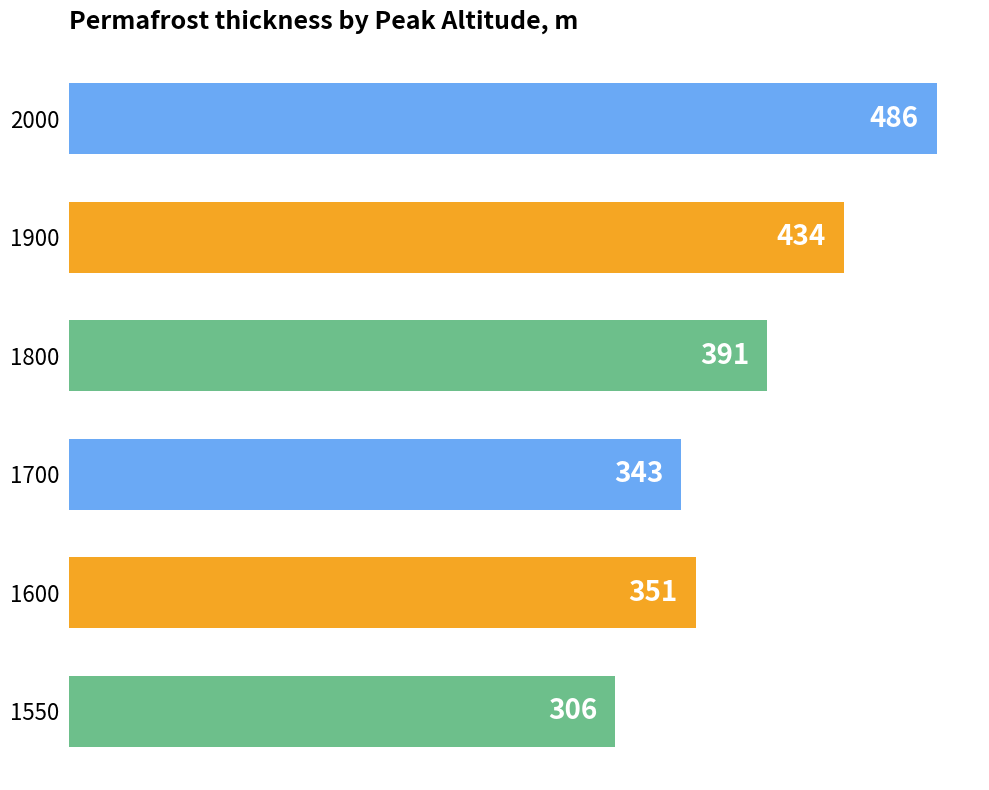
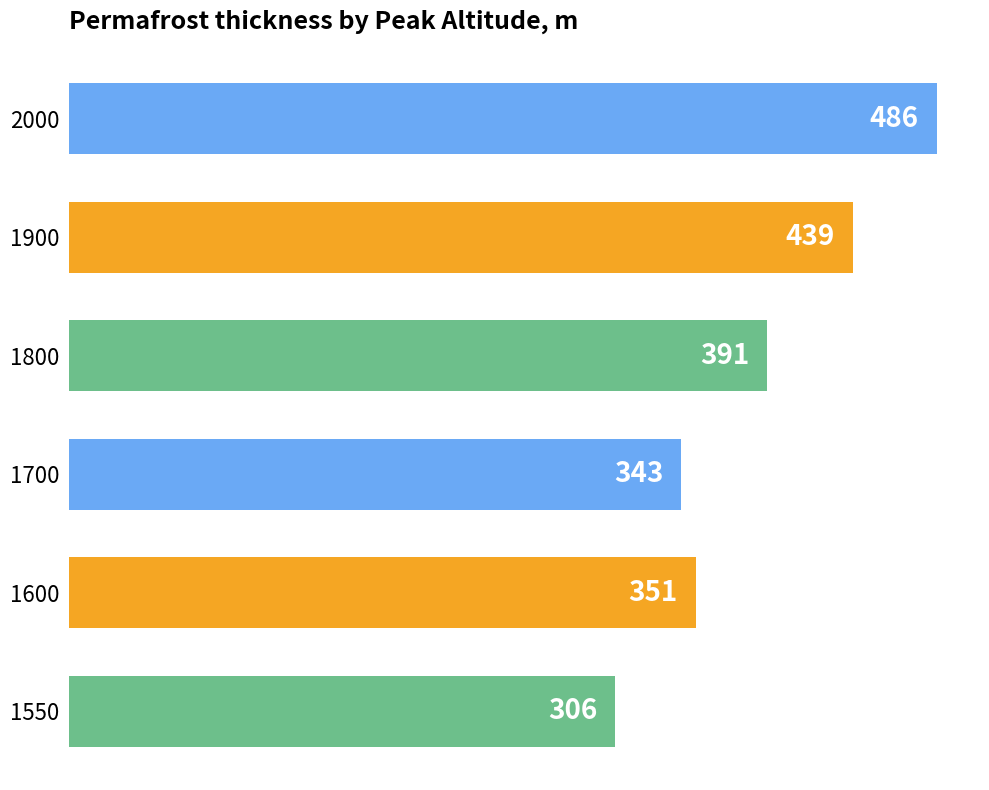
  {
    "2000": 486,
-   "1900": 434,
+   "1900": 439,
    "1800": 391,
    "1700": 343,
    "1600": 351,
    "1550": 306
  }
